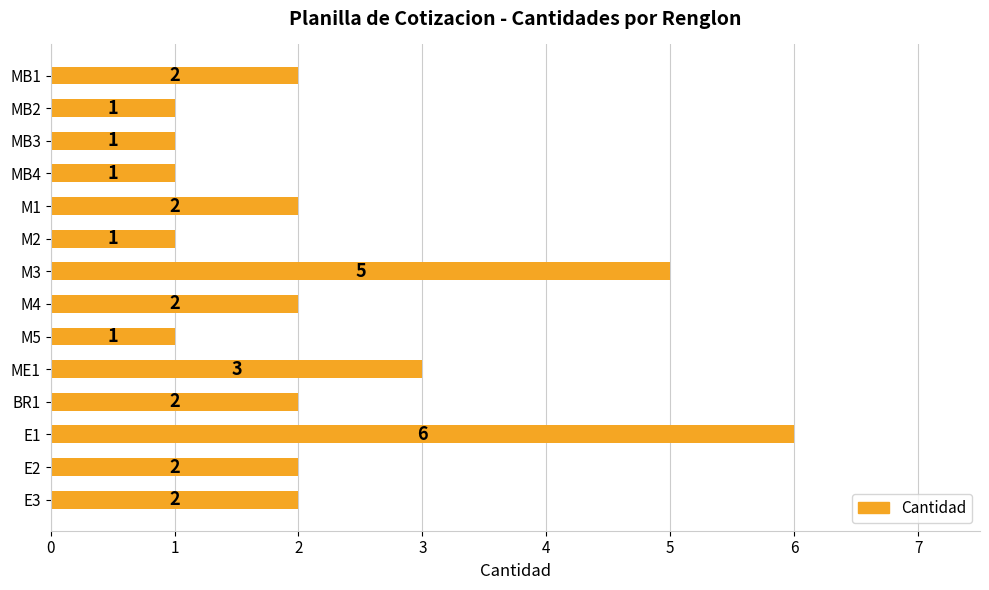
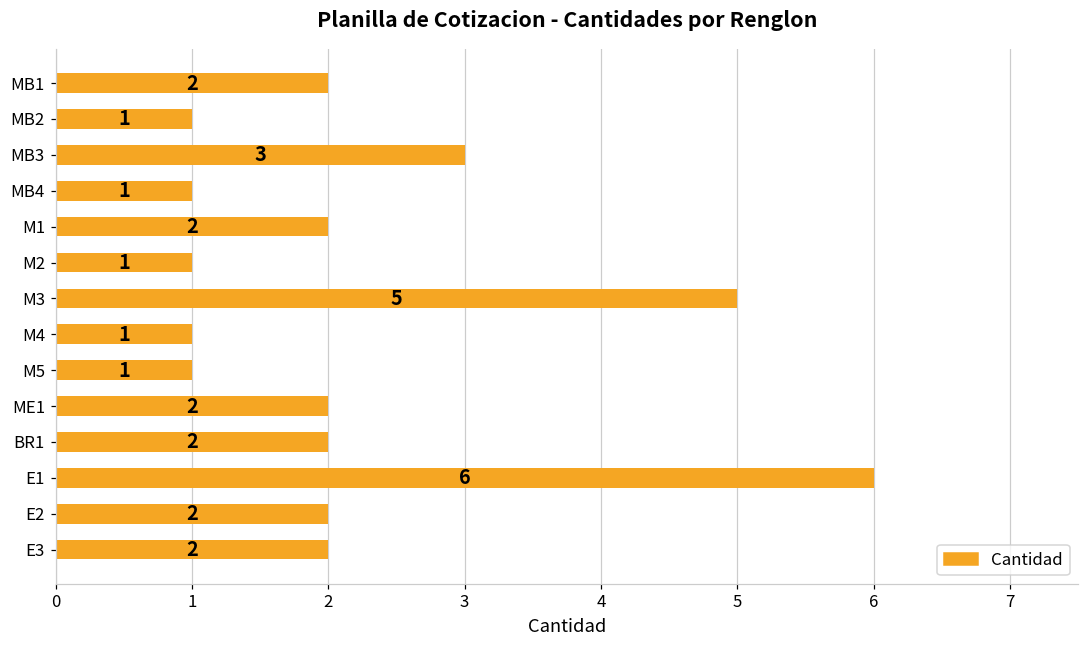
  {
    "MB1": 2,
    "MB2": 1,
-   "MB3": 1,
+   "MB3": 3,
    "MB4": 1,
    "M1": 2,
    "M2": 1,
    "M3": 5,
-   "M4": 2,
+   "M4": 1,
    "M5": 1,
-   "ME1": 3,
+   "ME1": 2,
    "BR1": 2,
    "E1": 6,
    "E2": 2,
    "E3": 2
  }
